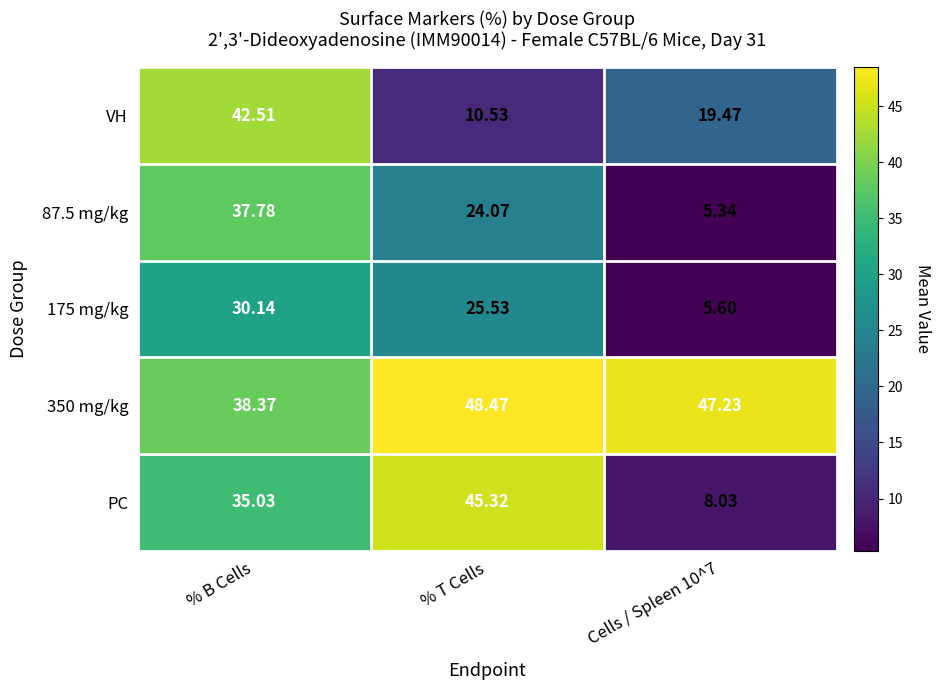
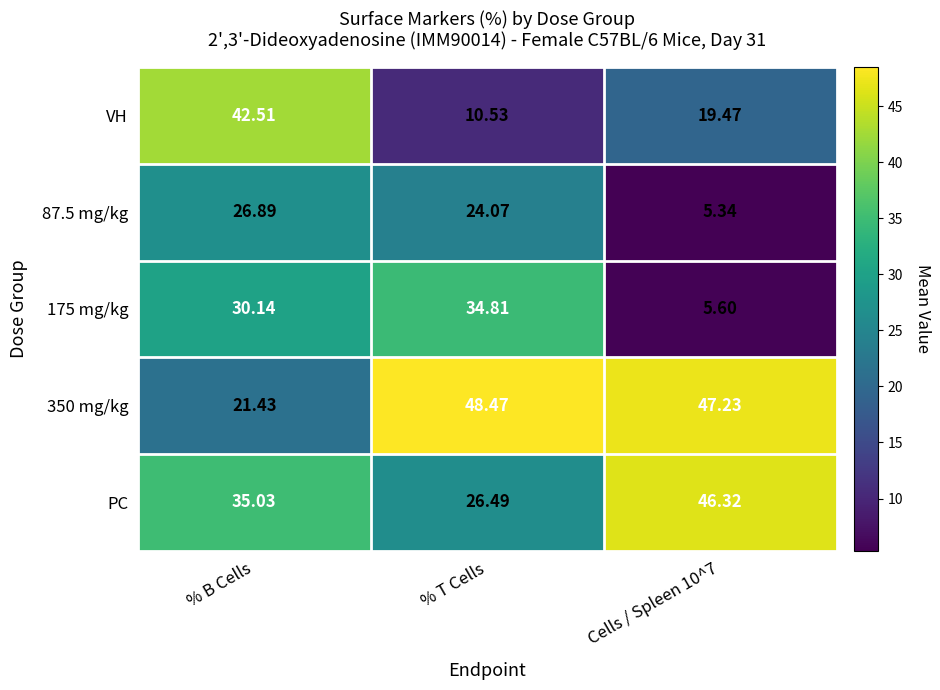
  {
    "VH": {
      "% B Cells": 42.51,
      "% T Cells": 10.53,
      "Cells / Spleen 10^7": 19.47
    },
    "87.5 mg/kg": {
-     "% B Cells": 37.78,
+     "% B Cells": 26.89,
      "% T Cells": 24.07,
      "Cells / Spleen 10^7": 5.34
    },
    "175 mg/kg": {
      "% B Cells": 30.14,
-     "% T Cells": 25.53,
+     "% T Cells": 34.81,
      "Cells / Spleen 10^7": 5.60
    },
    "350 mg/kg": {
-     "% B Cells": 38.37,
+     "% B Cells": 21.43,
      "% T Cells": 48.47,
      "Cells / Spleen 10^7": 47.23
    },
    "PC": {
      "% B Cells": 35.03,
-     "% T Cells": 45.32,
-     "Cells / Spleen 10^7": 8.03
+     "% T Cells": 26.49,
+     "Cells / Spleen 10^7": 46.32
    }
  }
